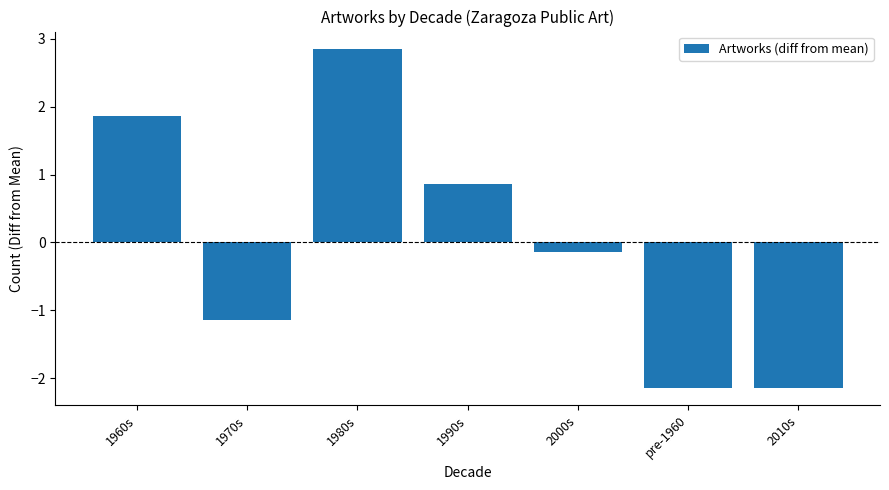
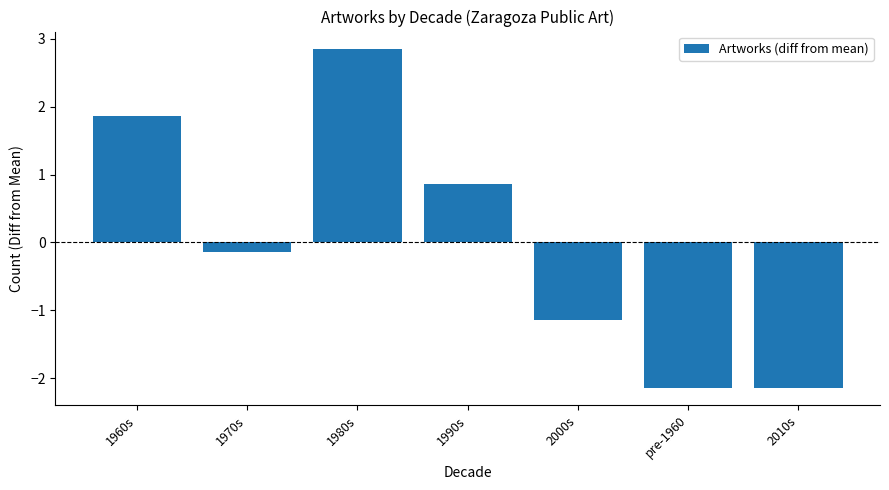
  {
    "1960s": 1.9,
-   "1970s": -1.1,
+   "1970s": -0.1,
    "1980s": 2.9,
    "1990s": 0.9,
-   "2000s": -0.1,
+   "2000s": -1.1,
    "pre-1960": -2.1,
    "2010s": -2.1
  }
